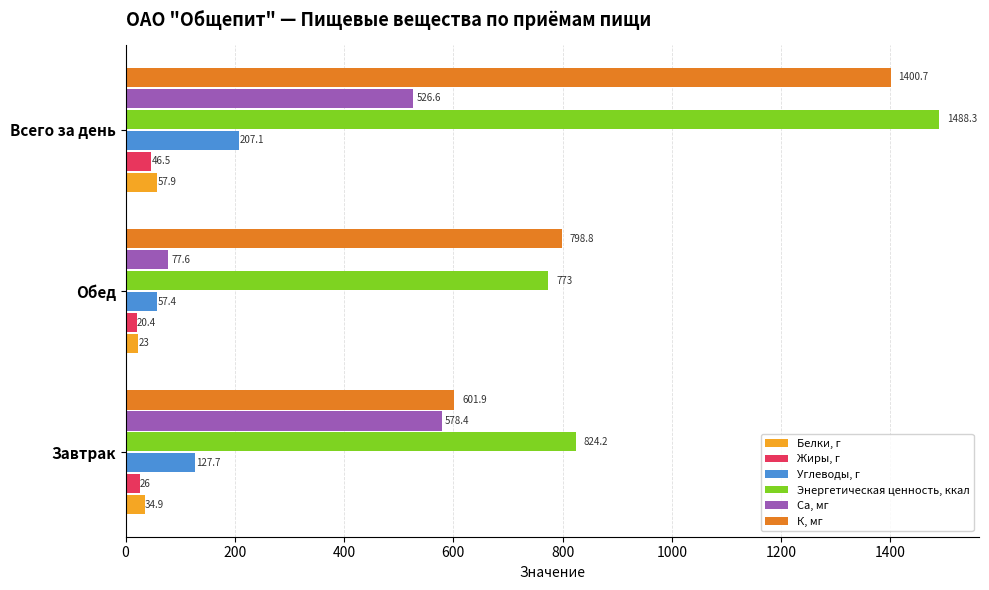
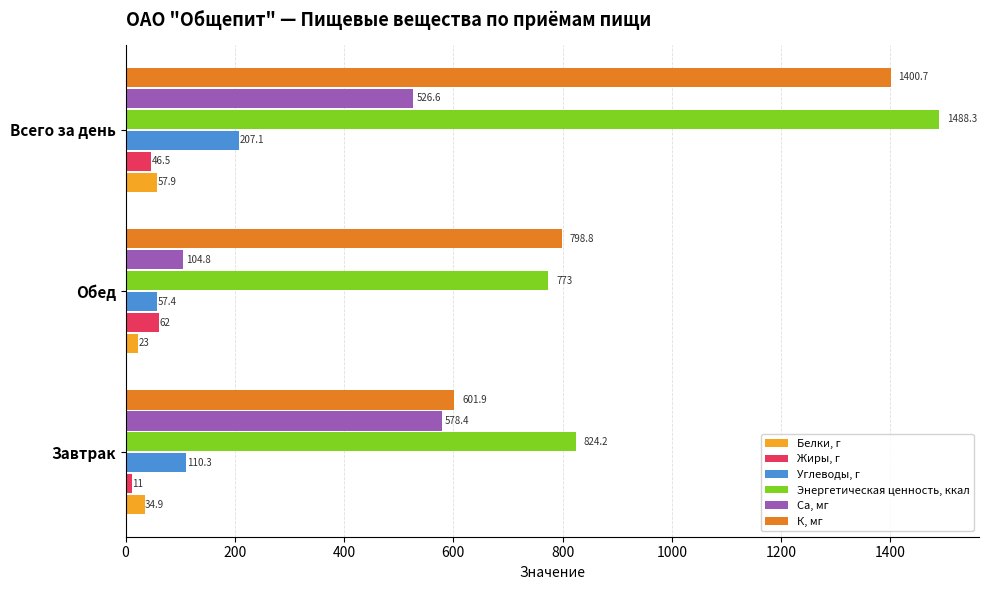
  {
    "Жиры, г": {
      "Всего за день": 46.5,
-     "Обед": 20.4,
-     "Завтрак": 26
+     "Обед": 62,
+     "Завтрак": 11
    },
    "Углеводы, г": {
      "Всего за день": 207.1,
      "Обед": 57.4,
-     "Завтрак": 127.7
+     "Завтрак": 110.3
    },
    "Энергетическая ценность, ккал": {
      "Всего за день": 1488.3,
      "Обед": 773,
      "Завтрак": 824.2
    },
    "Са, мг": {
      "Всего за день": 526.6,
-     "Обед": 77.6,
+     "Обед": 104.8,
      "Завтрак": 578.4
    }
  }
